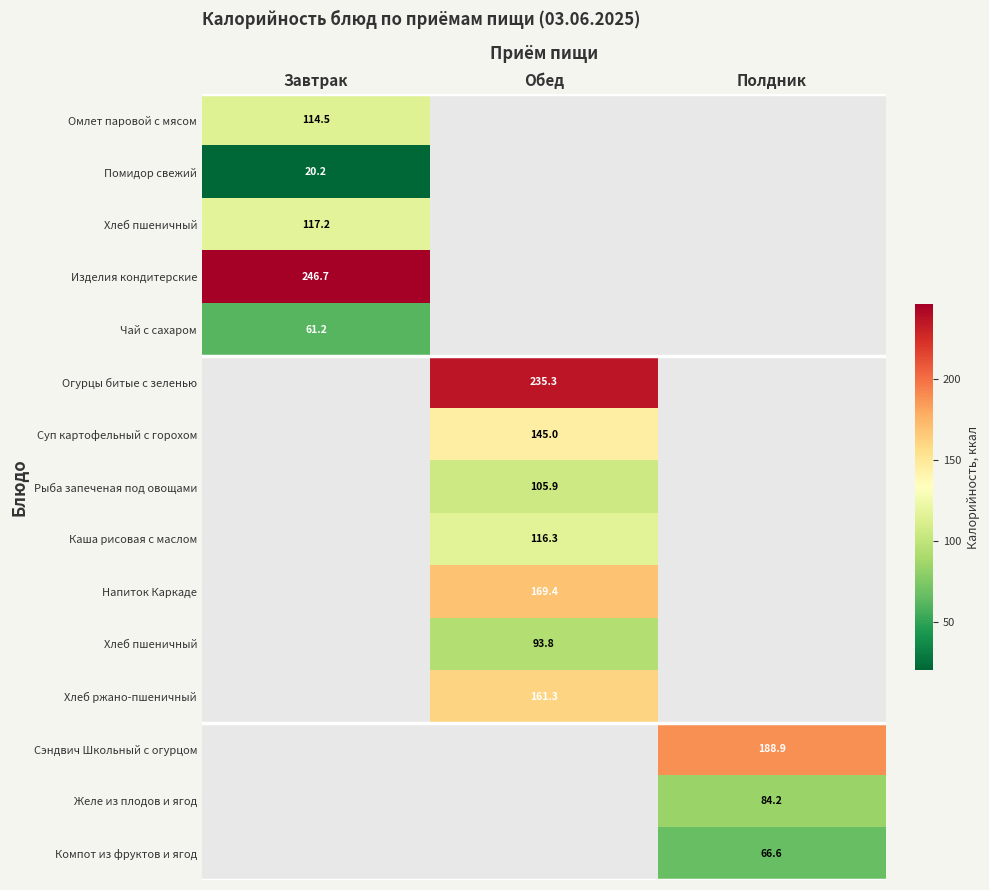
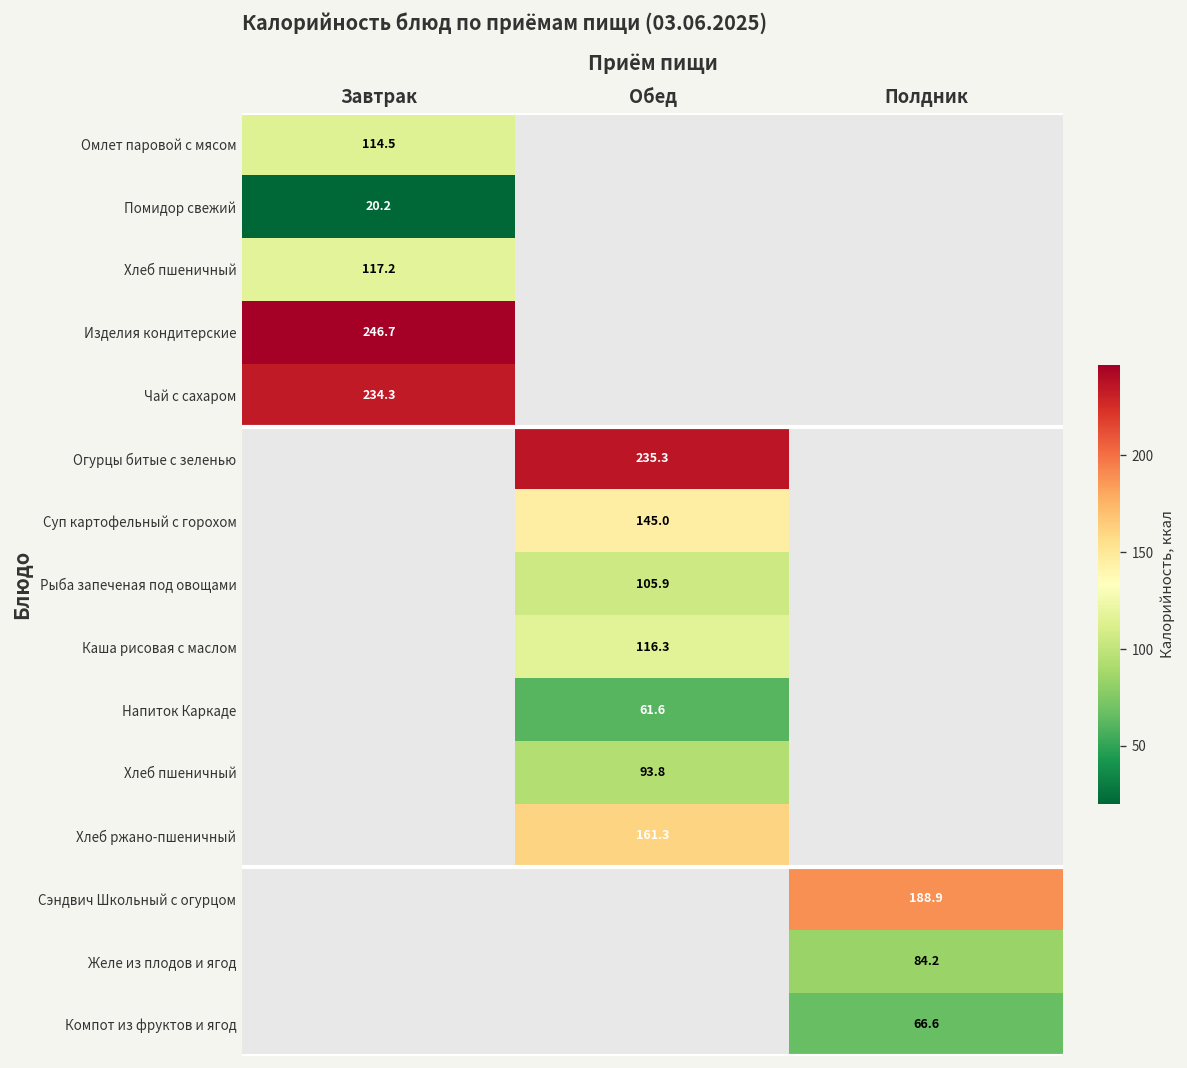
  {
    "Омлет паровой с мясом": {
      "Завтрак": 114.5
    },
    "Помидор свежий": {
      "Завтрак": 20.2
    },
    "Хлеб пшеничный": {
      "Завтрак": 117.2,
      "Обед": 93.8
    },
    "Изделия кондитерские": {
      "Завтрак": 246.7
    },
    "Чай с сахаром": {
-     "Завтрак": 61.2
+     "Завтрак": 234.3
    },
    "Огурцы битые с зеленью": {
      "Обед": 235.3
    },
    "Суп картофельный с горохом": {
      "Обед": 145.0
    },
    "Рыба запеченая под овощами": {
      "Обед": 105.9
    },
    "Каша рисовая с маслом": {
      "Обед": 116.3
    },
    "Напиток Каркаде": {
-     "Обед": 169.4
+     "Обед": 61.6
    },
    "Хлеб ржано-пшеничный": {
      "Обед": 161.3
    },
    "Сэндвич Школьный с огурцом": {
      "Полдник": 188.9
    },
    "Желе из плодов и ягод": {
      "Полдник": 84.2
    },
    "Компот из фруктов и ягод": {
      "Полдник": 66.6
    }
  }
